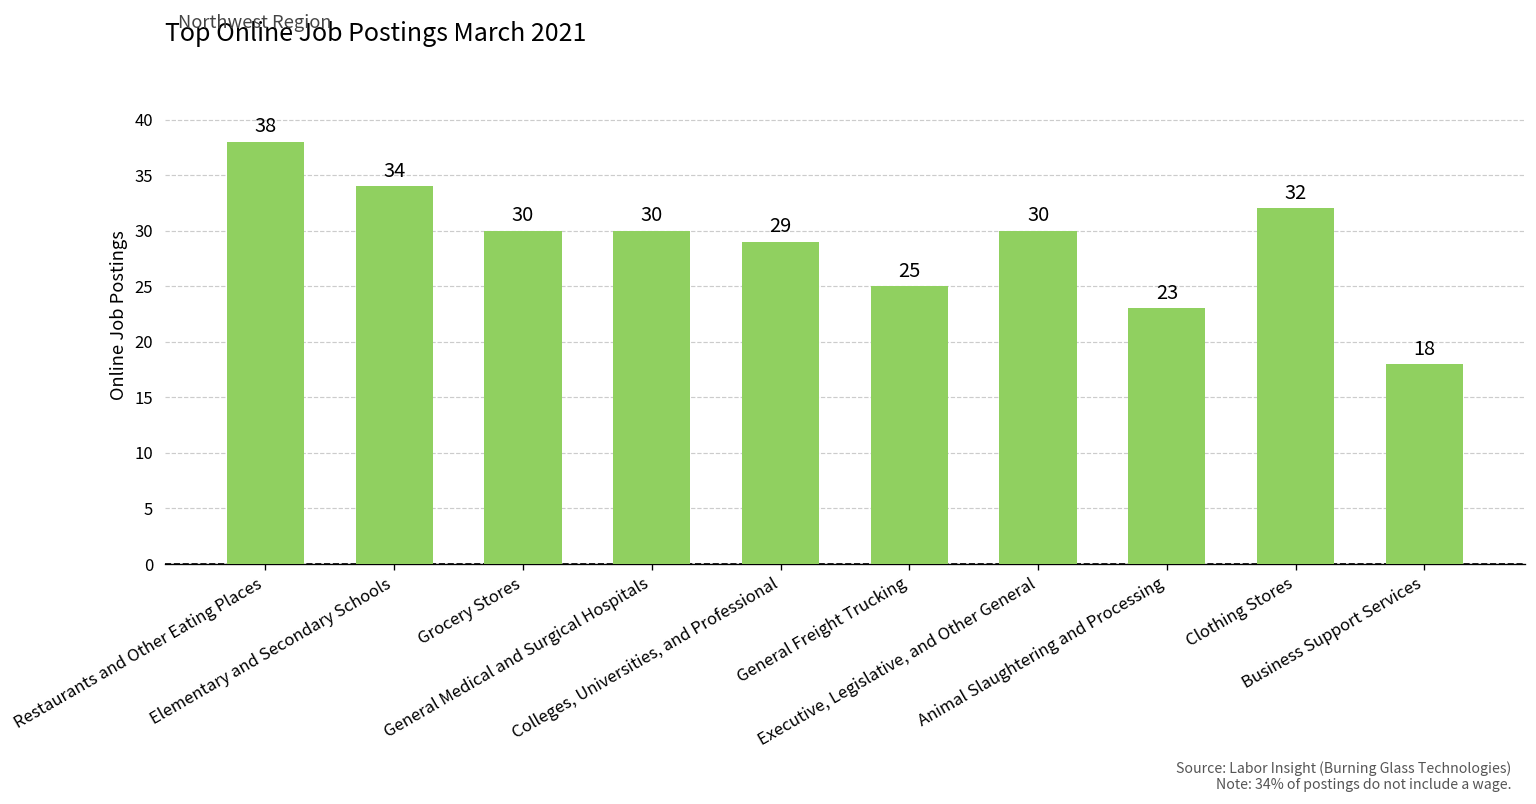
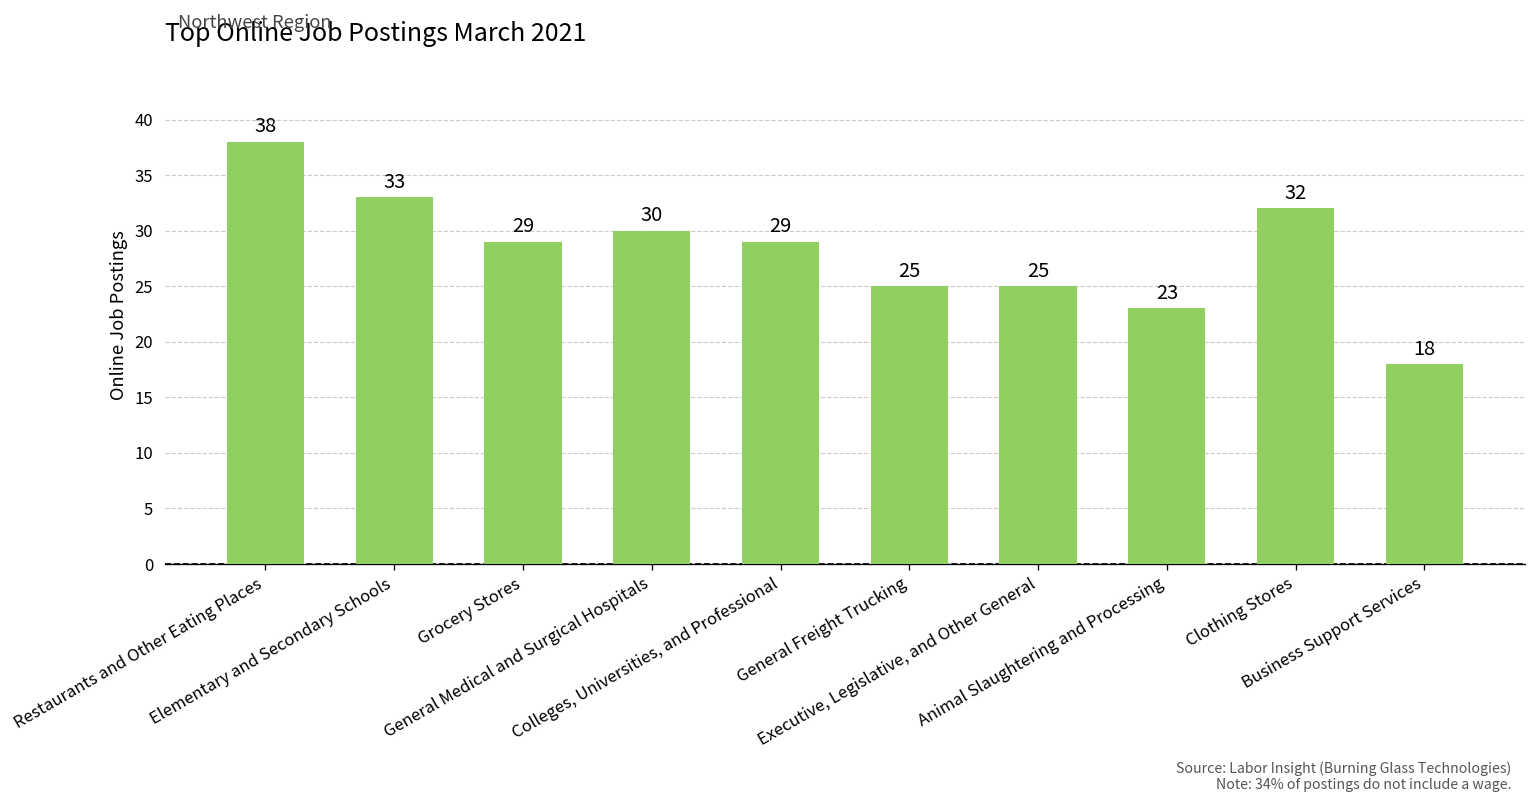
  {
    "Restaurants and Other Eating Places": 38,
-   "Elementary and Secondary Schools": 34,
-   "Grocery Stores": 30,
+   "Elementary and Secondary Schools": 33,
+   "Grocery Stores": 29,
    "General Medical and Surgical Hospitals": 30,
    "Colleges, Universities, and Professional": 29,
    "General Freight Trucking": 25,
-   "Executive, Legislative, and Other General": 30,
+   "Executive, Legislative, and Other General": 25,
    "Animal Slaughtering and Processing": 23,
    "Clothing Stores": 32,
    "Business Support Services": 18
  }
